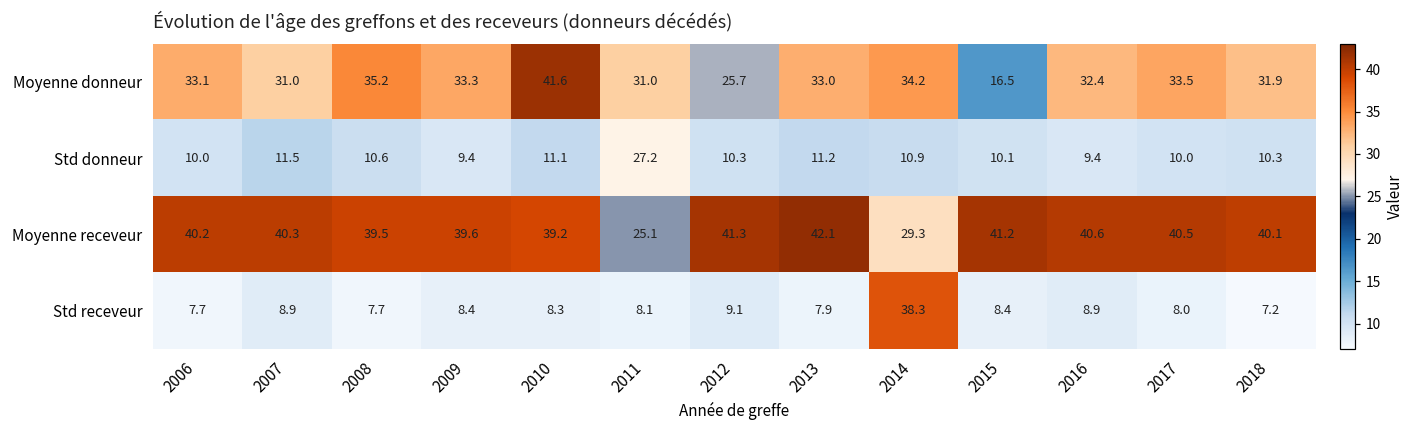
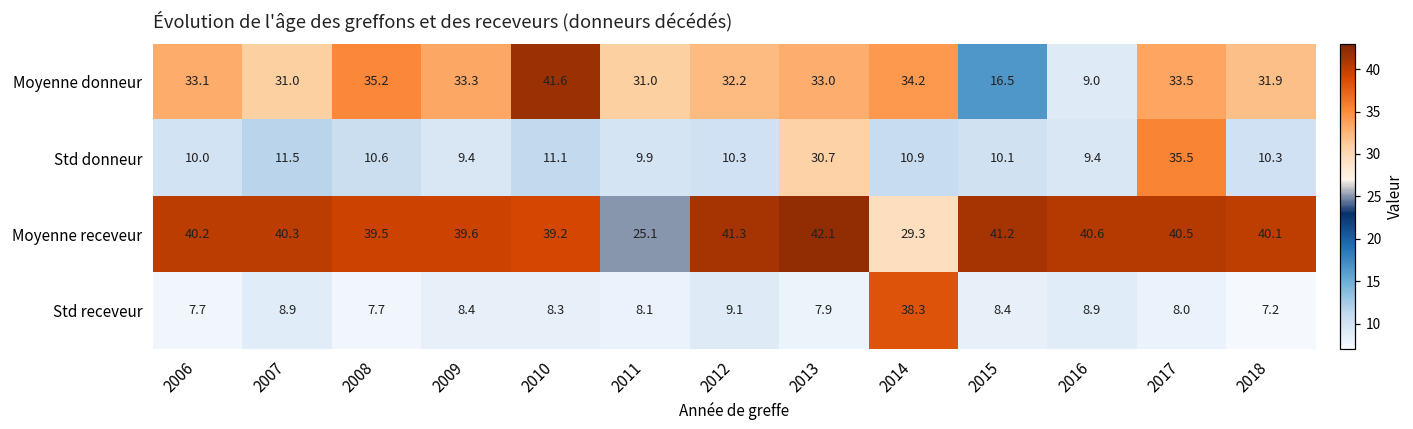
  {
    "Moyenne donneur": {
      "2006": 33.1,
      "2007": 31.0,
      "2008": 35.2,
      "2009": 33.3,
      "2010": 41.6,
      "2011": 31.0,
-     "2012": 25.7,
+     "2012": 32.2,
      "2013": 33.0,
      "2014": 34.2,
      "2015": 16.5,
-     "2016": 32.4,
+     "2016": 9.0,
      "2017": 33.5,
      "2018": 31.9
    },
    "Std donneur": {
      "2006": 10.0,
      "2007": 11.5,
      "2008": 10.6,
      "2009": 9.4,
      "2010": 11.1,
-     "2011": 27.2,
+     "2011": 9.9,
      "2012": 10.3,
-     "2013": 11.2,
+     "2013": 30.7,
      "2014": 10.9,
      "2015": 10.1,
      "2016": 9.4,
-     "2017": 10.0,
+     "2017": 35.5,
      "2018": 10.3
    },
    "Moyenne receveur": {
      "2006": 40.2,
      "2007": 40.3,
      "2008": 39.5,
      "2009": 39.6,
      "2010": 39.2,
      "2011": 25.1,
      "2012": 41.3,
      "2013": 42.1,
      "2014": 29.3,
      "2015": 41.2,
      "2016": 40.6,
      "2017": 40.5,
      "2018": 40.1
    },
    "Std receveur": {
      "2006": 7.7,
      "2007": 8.9,
      "2008": 7.7,
      "2009": 8.4,
      "2010": 8.3,
      "2011": 8.1,
      "2012": 9.1,
      "2013": 7.9,
      "2014": 38.3,
      "2015": 8.4,
      "2016": 8.9,
      "2017": 8.0,
      "2018": 7.2
    }
  }
